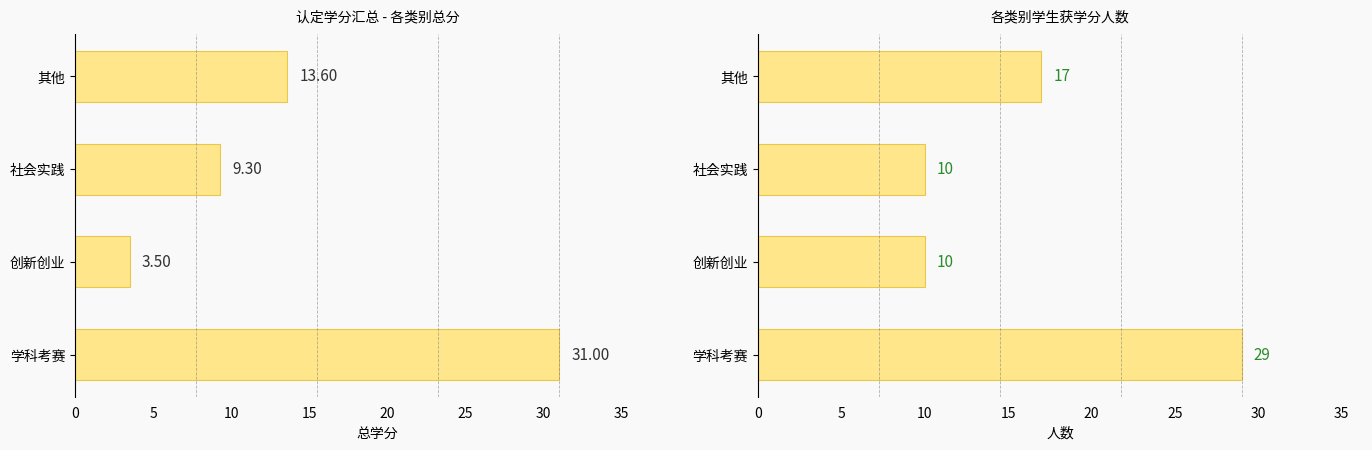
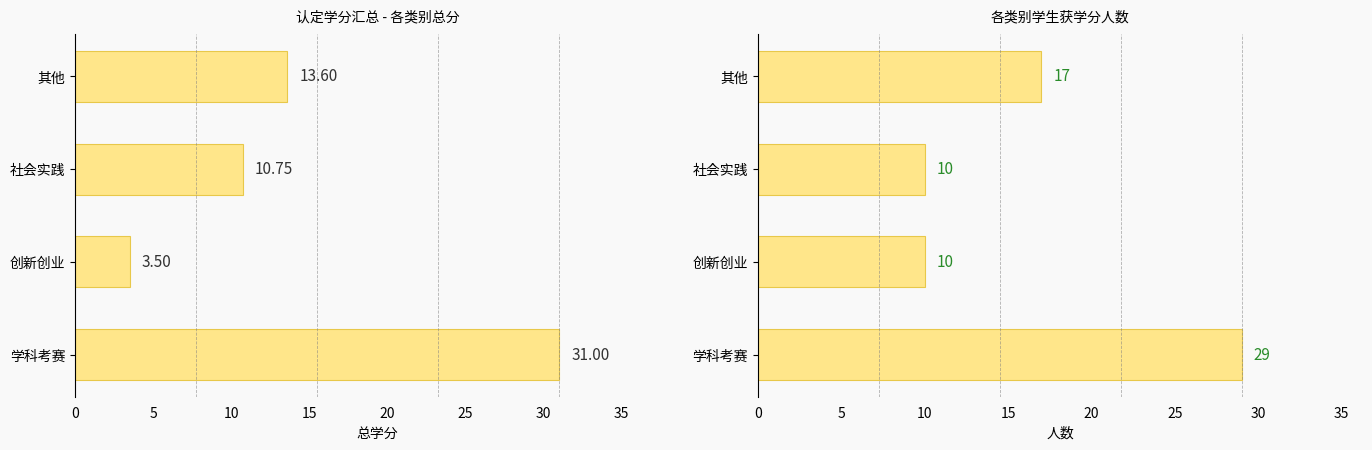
  {
    "认定学分汇总 - 各类别总分": {
      "其他": 13.60,
-     "社会实践": 9.30,
+     "社会实践": 10.75,
      "创新创业": 3.50,
      "学科考赛": 31.00
    },
    "各类别学生获学分人数": {
      "其他": 17,
      "社会实践": 10,
      "创新创业": 10,
      "学科考赛": 29
    }
  }
